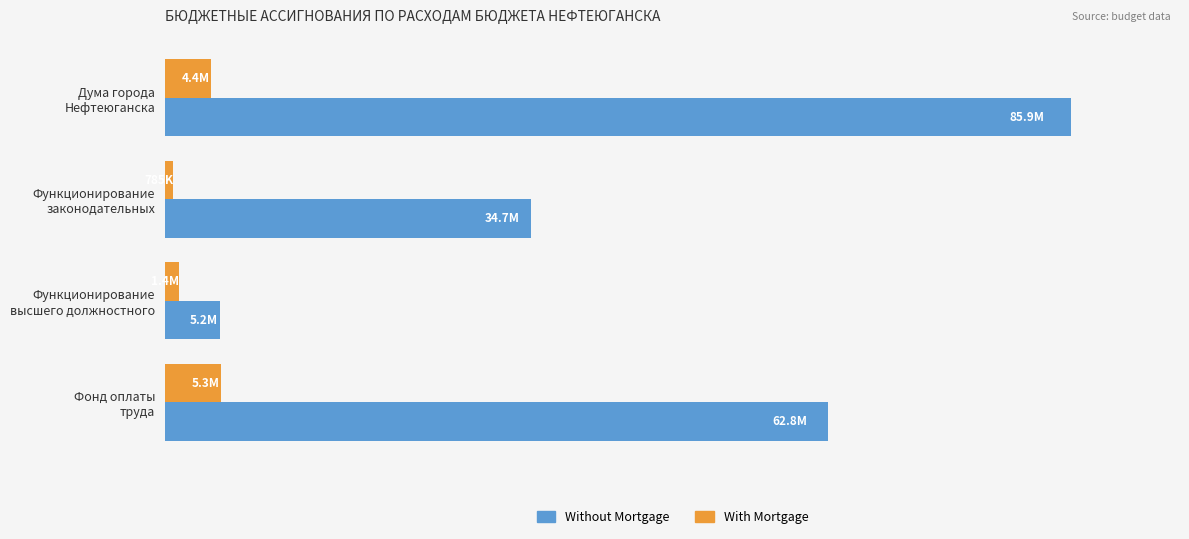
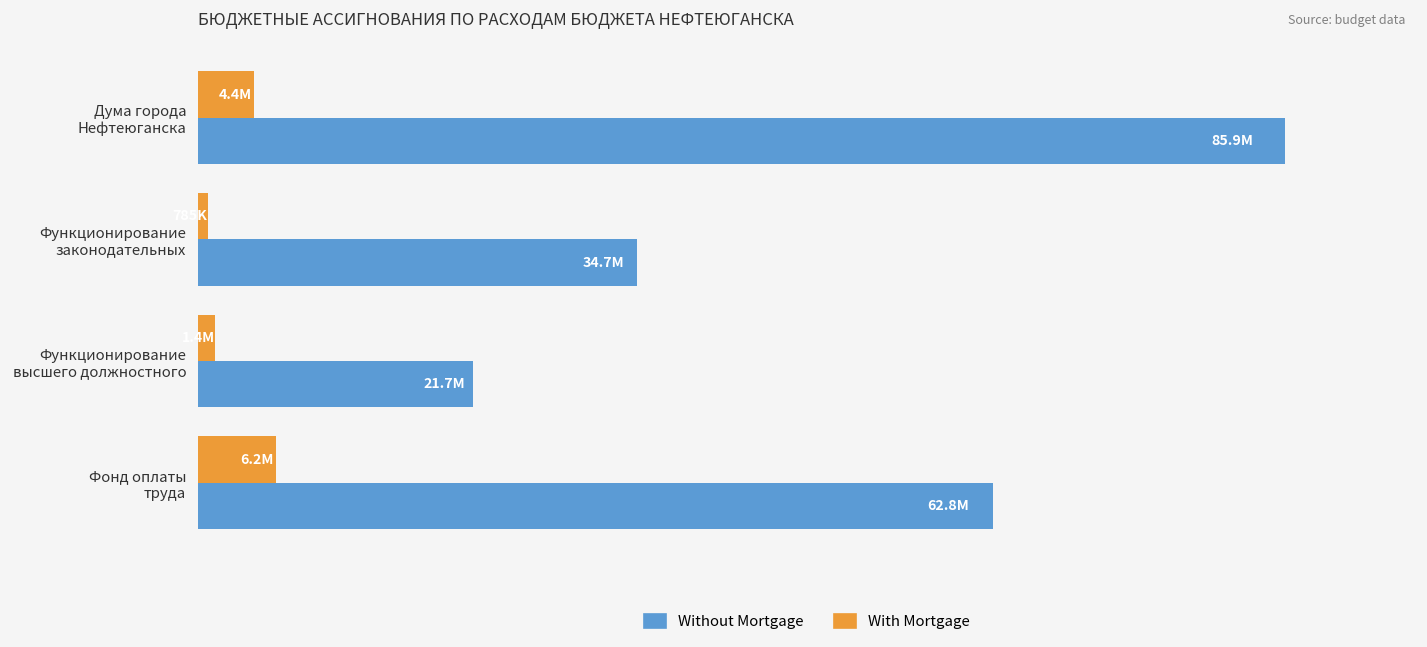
  {
    "Without Mortgage": {
      "Дума города Нефтеюганска": "85.9M",
      "Функционирование законодательных": "34.7M",
-     "Функционирование высшего должностного": "5.2M",
+     "Функционирование высшего должностного": "21.7M",
      "Фонд оплаты труда": "62.8M"
    },
    "With Mortgage": {
      "Дума города Нефтеюганска": "4.4M",
-     "Фонд оплаты труда": "5.3M"
+     "Фонд оплаты труда": "6.2M"
    }
  }
